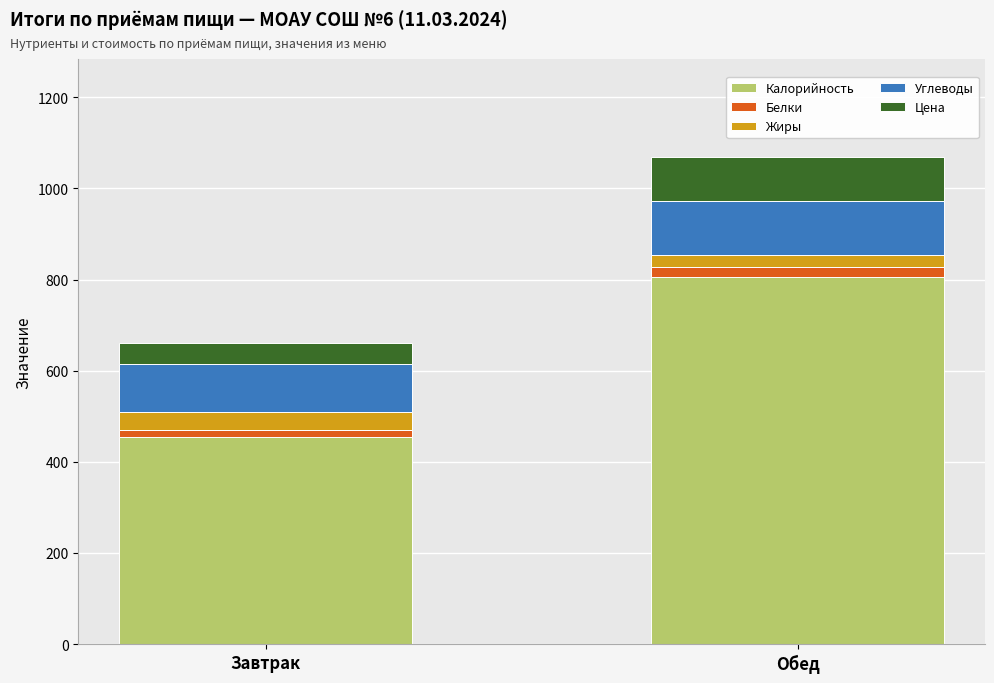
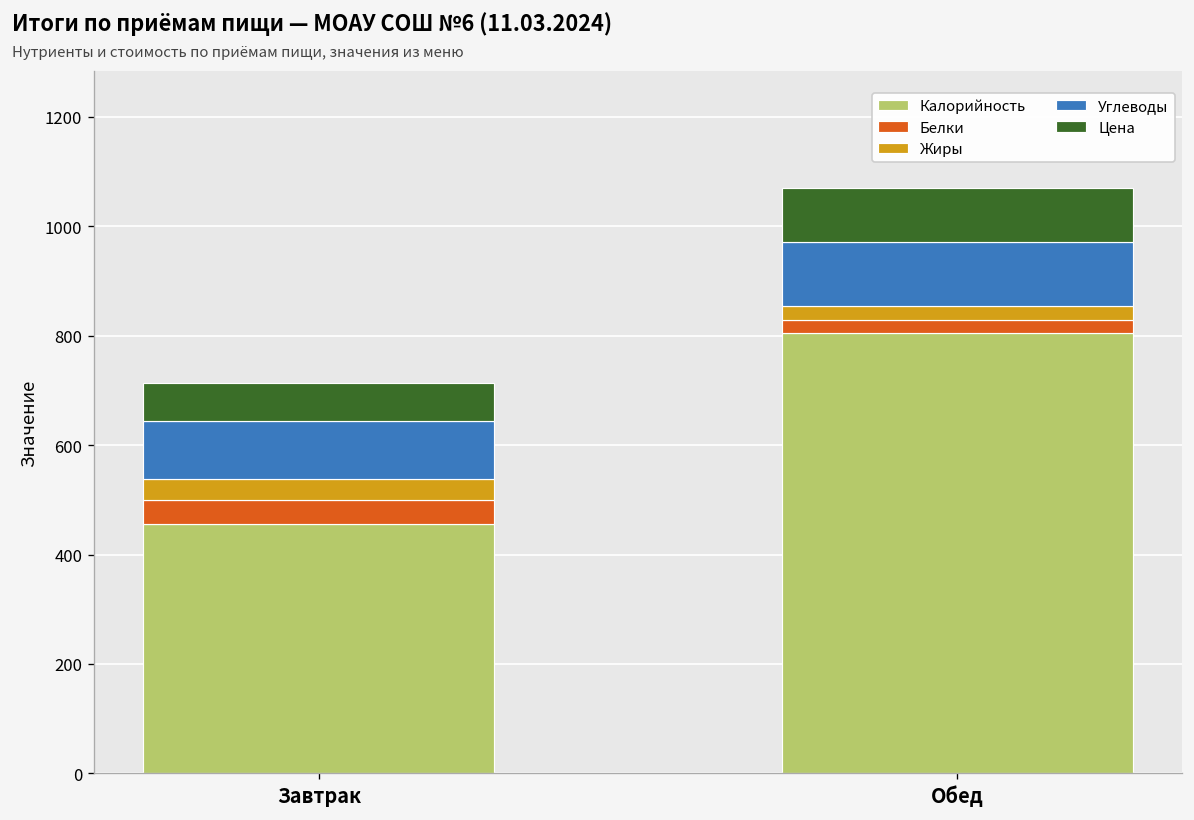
  {
    "Калорийность": {
      "Завтрак": 460,
      "Обед": 810
    },
    "Белки": {
-     "Завтрак": 20,
+     "Завтрак": 50,
      "Обед": 20
    },
    "Жиры": {
      "Завтрак": 40,
      "Обед": 30
    },
    "Углеводы": {
      "Завтрак": 110,
      "Обед": 120
    },
    "Цена": {
-     "Завтрак": 50,
+     "Завтрак": 70,
      "Обед": 100
    }
  }
